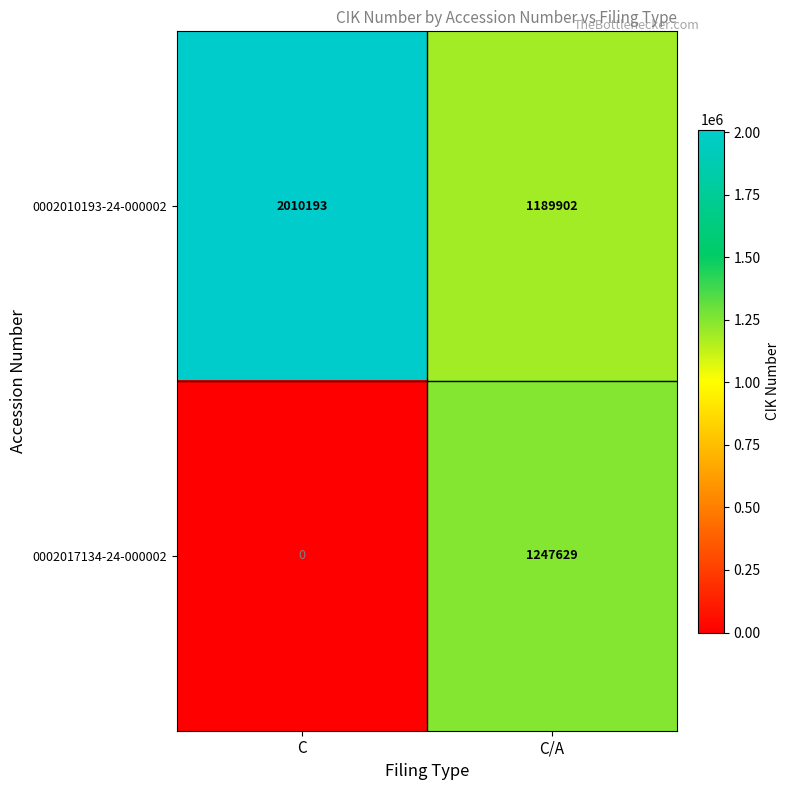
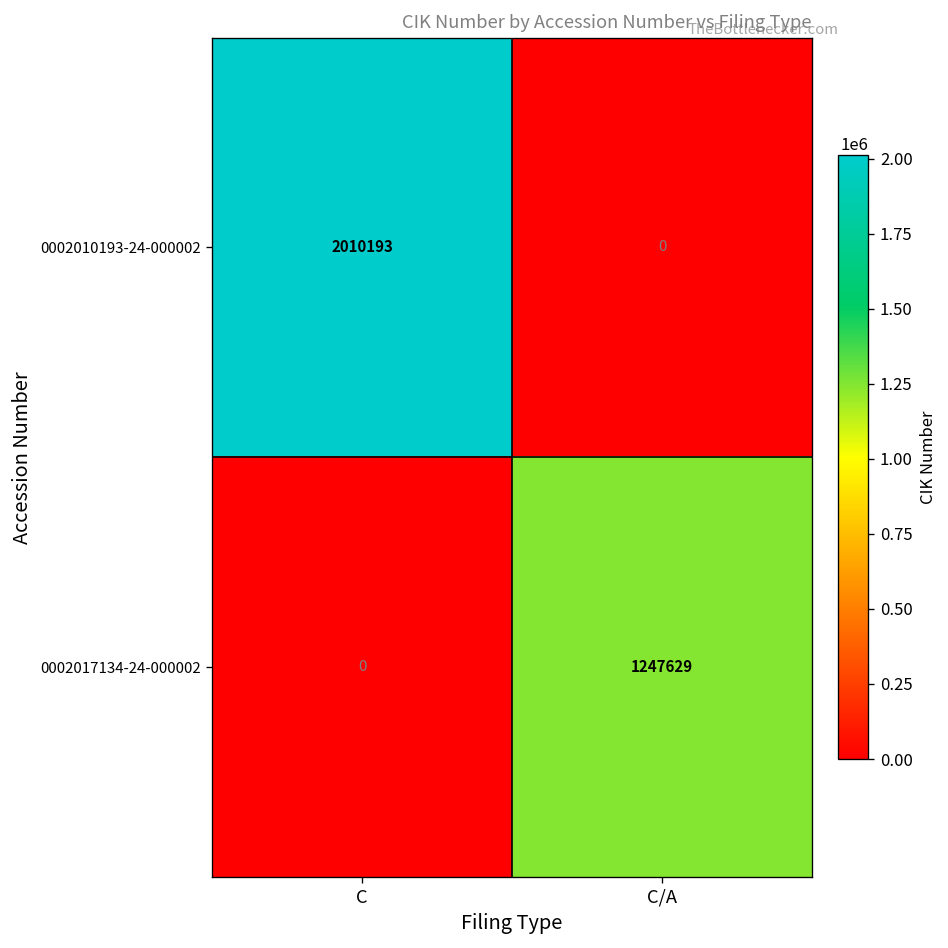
  {
    "0002010193-24-000002": {
      "C": 2010193,
-     "C/A": 1189902
+     "C/A": 0
    },
    "0002017134-24-000002": {
      "C": 0,
      "C/A": 1247629
    }
  }
